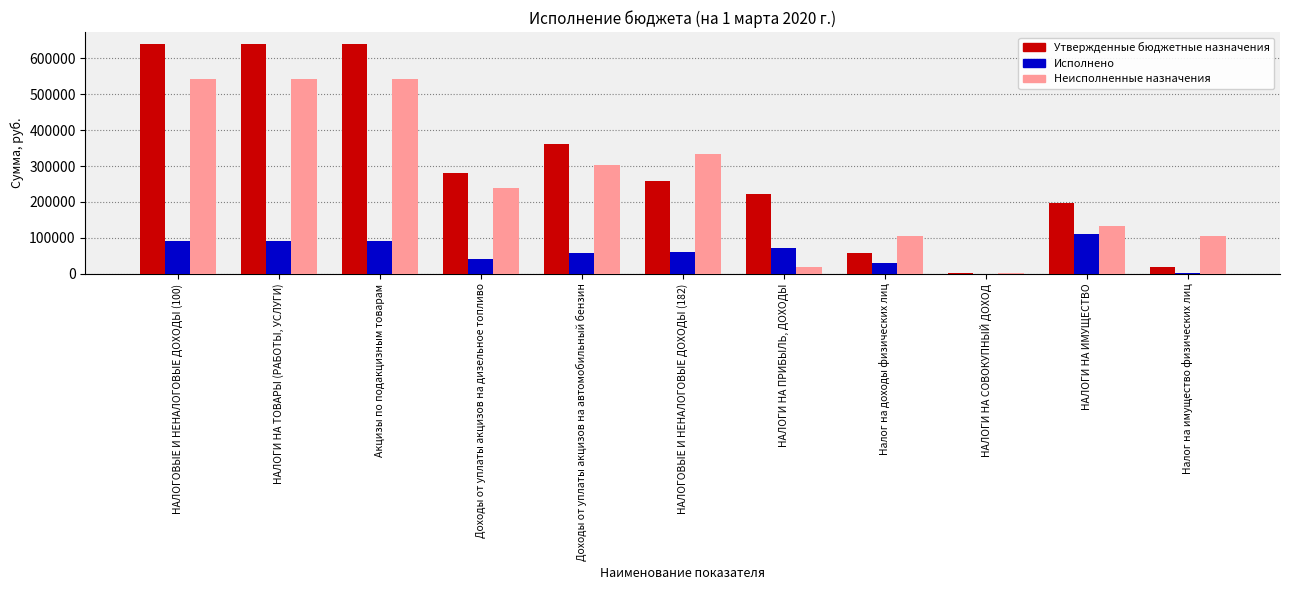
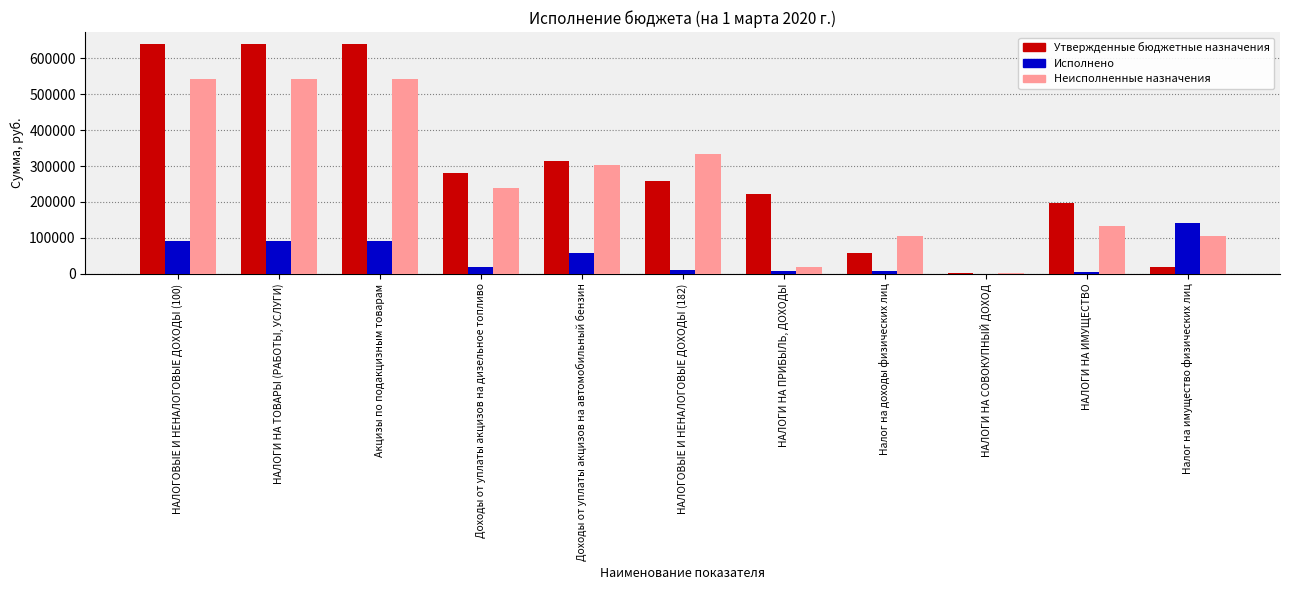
  {
    "Утвержденные бюджетные назначения": {
      "НАЛОГОВЫЕ И НЕНАЛОГОВЫЕ ДОХОДЫ (100)": 640000,
      "НАЛОГИ НА ТОВАРЫ (РАБОТЫ, УСЛУГИ)": 640000,
      "Акцизы по подакцизным товарам": 640000,
      "Доходы от уплаты акцизов на дизельное топливо": 280000,
-     "Доходы от уплаты акцизов на автомобильный бензин": 360000,
+     "Доходы от уплаты акцизов на автомобильный бензин": 310000,
      "НАЛОГОВЫЕ И НЕНАЛОГОВЫЕ ДОХОДЫ (182)": 260000,
      "НАЛОГИ НА ПРИБЫЛЬ, ДОХОДЫ": 220000,
      "Налог на доходы физических лиц": 60000,
      "НАЛОГИ НА ИМУЩЕСТВО": 200000,
      "Налог на имущество физических лиц": 20000
    },
    "Исполнено": {
      "НАЛОГОВЫЕ И НЕНАЛОГОВЫЕ ДОХОДЫ (100)": 90000,
      "НАЛОГИ НА ТОВАРЫ (РАБОТЫ, УСЛУГИ)": 90000,
      "Акцизы по подакцизным товарам": 90000,
-     "Доходы от уплаты акцизов на дизельное топливо": 40000,
+     "Доходы от уплаты акцизов на дизельное топливо": 20000,
      "Доходы от уплаты акцизов на автомобильный бензин": 60000,
-     "НАЛОГОВЫЕ И НЕНАЛОГОВЫЕ ДОХОДЫ (182)": 60000,
-     "НАЛОГИ НА ПРИБЫЛЬ, ДОХОДЫ": 70000,
-     "Налог на доходы физических лиц": 30000,
+     "НАЛОГОВЫЕ И НЕНАЛОГОВЫЕ ДОХОДЫ (182)": 10000,
+     "НАЛОГИ НА ПРИБЫЛЬ, ДОХОДЫ": 10000,
+     "Налог на доходы физических лиц": 10000,
      "НАЛОГИ НА СОВОКУПНЫЙ ДОХОД": 0,
-     "НАЛОГИ НА ИМУЩЕСТВО": 110000,
-     "Налог на имущество физических лиц": 0
+     "НАЛОГИ НА ИМУЩЕСТВО": 0,
+     "Налог на имущество физических лиц": 140000
    },
    "Неисполненные назначения": {
      "НАЛОГОВЫЕ И НЕНАЛОГОВЫЕ ДОХОДЫ (100)": 540000,
      "НАЛОГИ НА ТОВАРЫ (РАБОТЫ, УСЛУГИ)": 540000,
      "Акцизы по подакцизным товарам": 540000,
      "Доходы от уплаты акцизов на дизельное топливо": 240000,
      "Доходы от уплаты акцизов на автомобильный бензин": 300000,
      "НАЛОГОВЫЕ И НЕНАЛОГОВЫЕ ДОХОДЫ (182)": 330000,
      "НАЛОГИ НА ПРИБЫЛЬ, ДОХОДЫ": 20000,
      "Налог на доходы физических лиц": 110000,
      "НАЛОГИ НА ИМУЩЕСТВО": 130000,
      "Налог на имущество физических лиц": 110000
    }
  }
